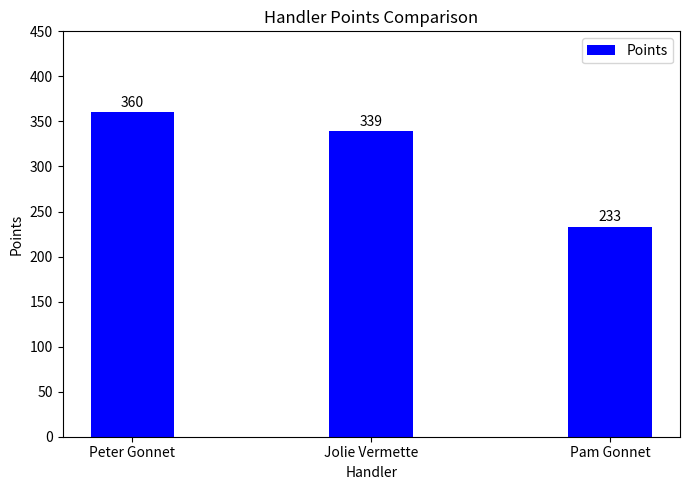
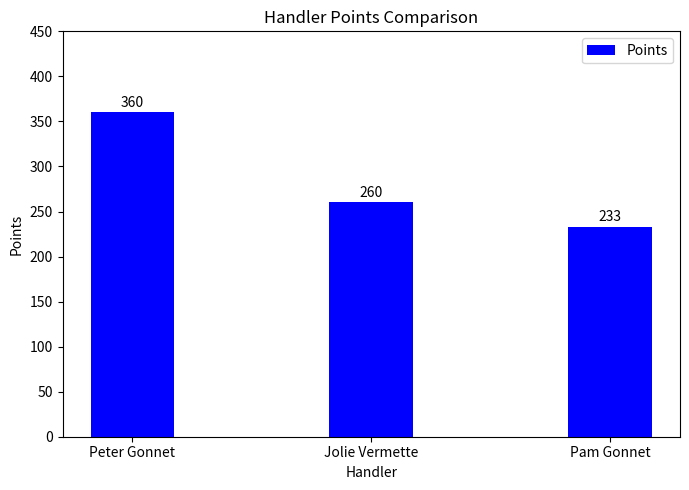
  {
    "Peter Gonnet": 360,
-   "Jolie Vermette": 339,
+   "Jolie Vermette": 260,
    "Pam Gonnet": 233
  }
